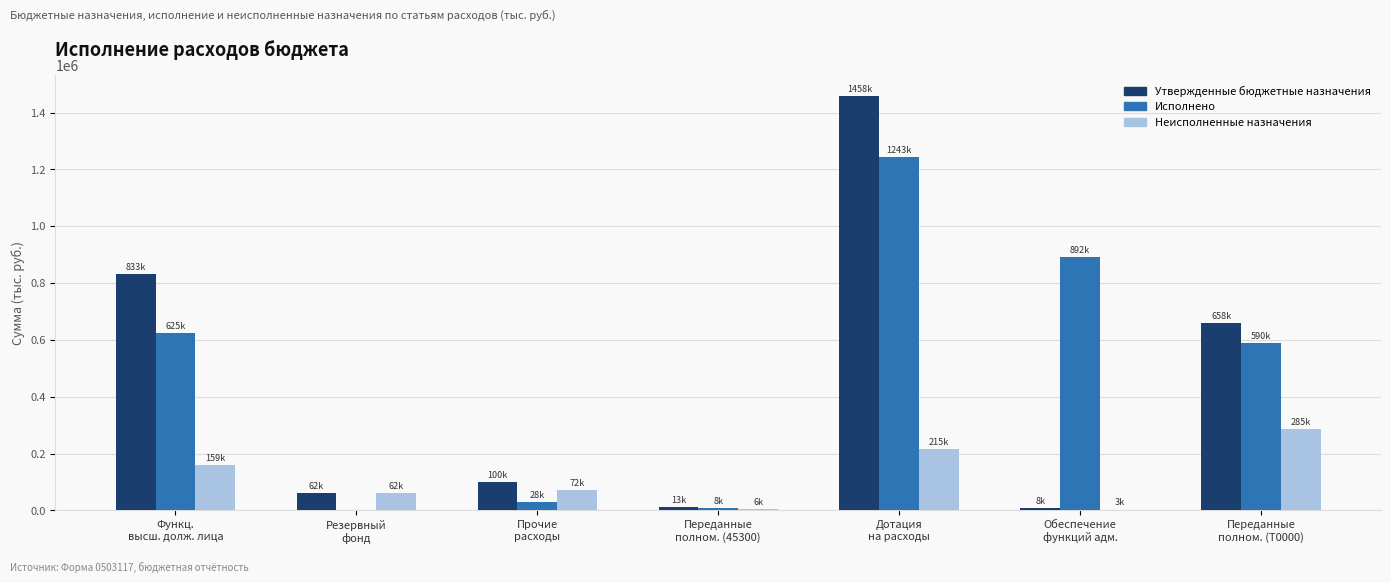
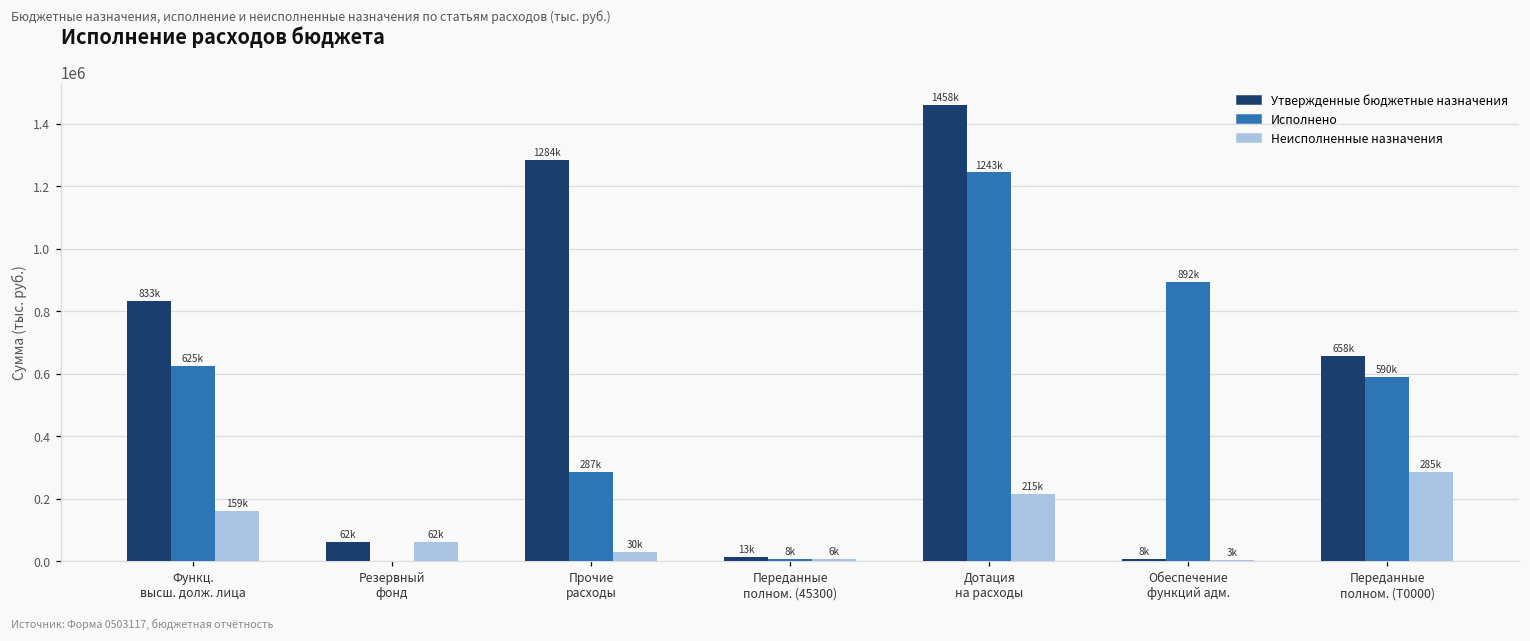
  {
    "Утвержденные бюджетные назначения": {
      "Функц. высш. долж. лица": "833k",
      "Резервный фонд": "62k",
-     "Прочие расходы": "100k",
+     "Прочие расходы": "1284k",
      "Переданные полном. (45300)": "13k",
      "Дотация на расходы": "1458k",
      "Обеспечение функций адм.": "8k",
      "Переданные полном. (Т0000)": "658k"
    },
    "Исполнено": {
      "Функц. высш. долж. лица": "625k",
-     "Прочие расходы": "28k",
+     "Прочие расходы": "287k",
      "Переданные полном. (45300)": "8k",
      "Дотация на расходы": "1243k",
      "Обеспечение функций адм.": "892k",
      "Переданные полном. (Т0000)": "590k"
    },
    "Неисполненные назначения": {
      "Функц. высш. долж. лица": "159k",
      "Резервный фонд": "62k",
-     "Прочие расходы": "72k",
+     "Прочие расходы": "30k",
      "Переданные полном. (45300)": "6k",
      "Дотация на расходы": "215k",
      "Обеспечение функций адм.": "3k",
      "Переданные полном. (Т0000)": "285k"
    }
  }
